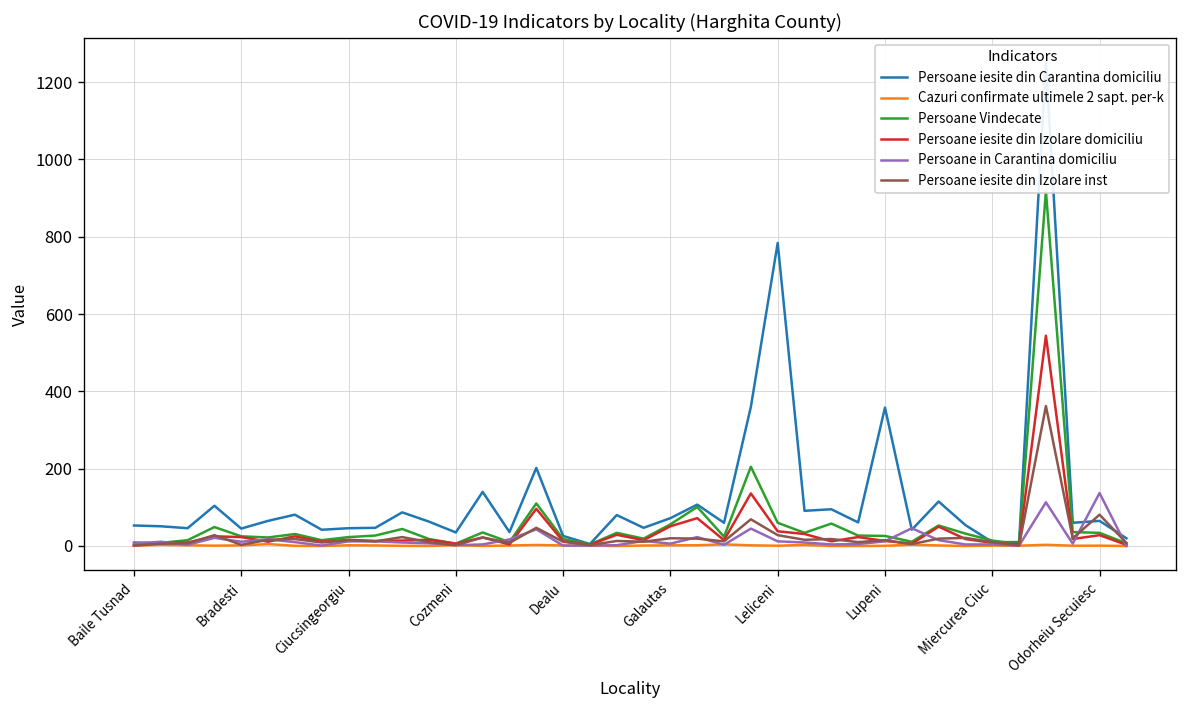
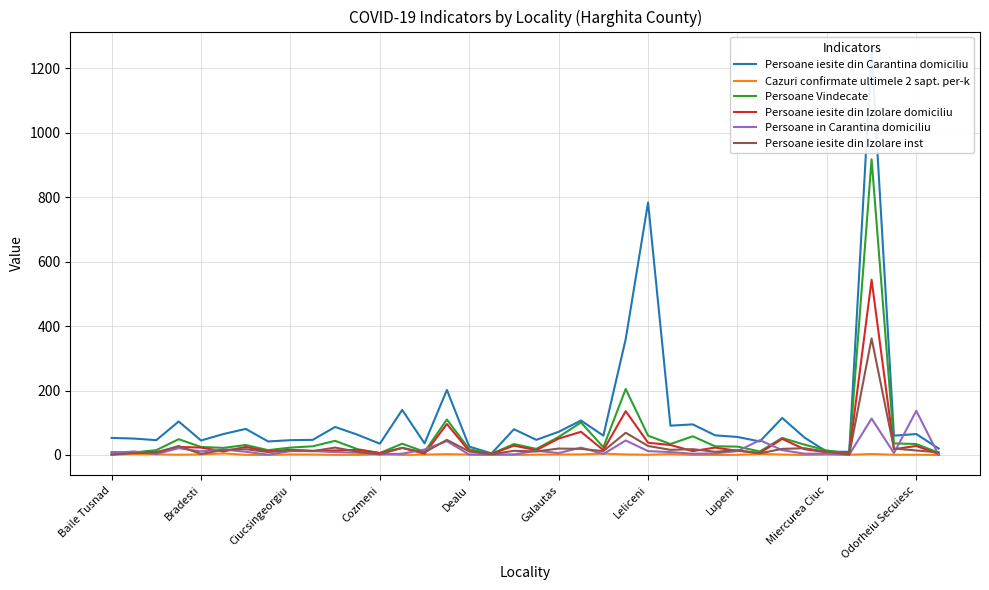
  {
    "Persoane iesite din Carantina domiciliu": {
      "Baile Tusnad": 50,
      "Bradesti": 50,
      "Ciucsingeorgiu": 50,
      "Cozmeni": 40,
      "Dealu": 30,
      "Galautas": 70,
      "Leliceni": 780,
-     "Lupeni": 360,
+     "Lupeni": 60,
      "Odorheiu Secuiesc": 70
    },
    "Cazuri confirmate ultimele 2 sapt. per-k": {
      "Ciucsingeorgiu": 0,
      "Leliceni": 0,
      "Lupeni": 0,
      "Odorheiu Secuiesc": 0
    },
    "Persoane Vindecate": {
      "Leliceni": 60,
      "Lupeni": 30
    },
    "Persoane iesite din Izolare domiciliu": {
      "Leliceni": 40
    },
    "Persoane in Carantina domiciliu": {
      "Bradesti": 10,
      "Leliceni": 10,
      "Odorheiu Secuiesc": 140
    },
    "Persoane iesite din Izolare inst": {
      "Galautas": 20,
      "Leliceni": 30,
-     "Odorheiu Secuiesc": 80
+     "Odorheiu Secuiesc": 10
    }
  }
